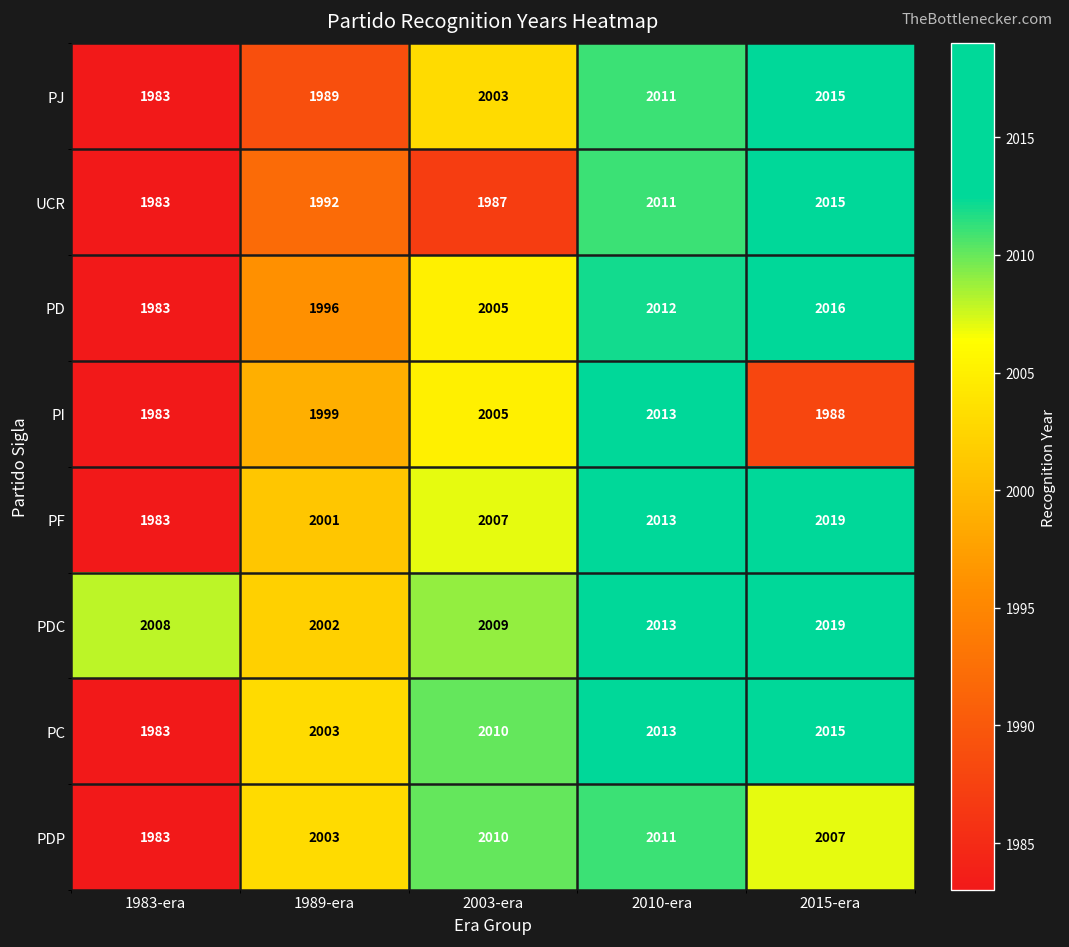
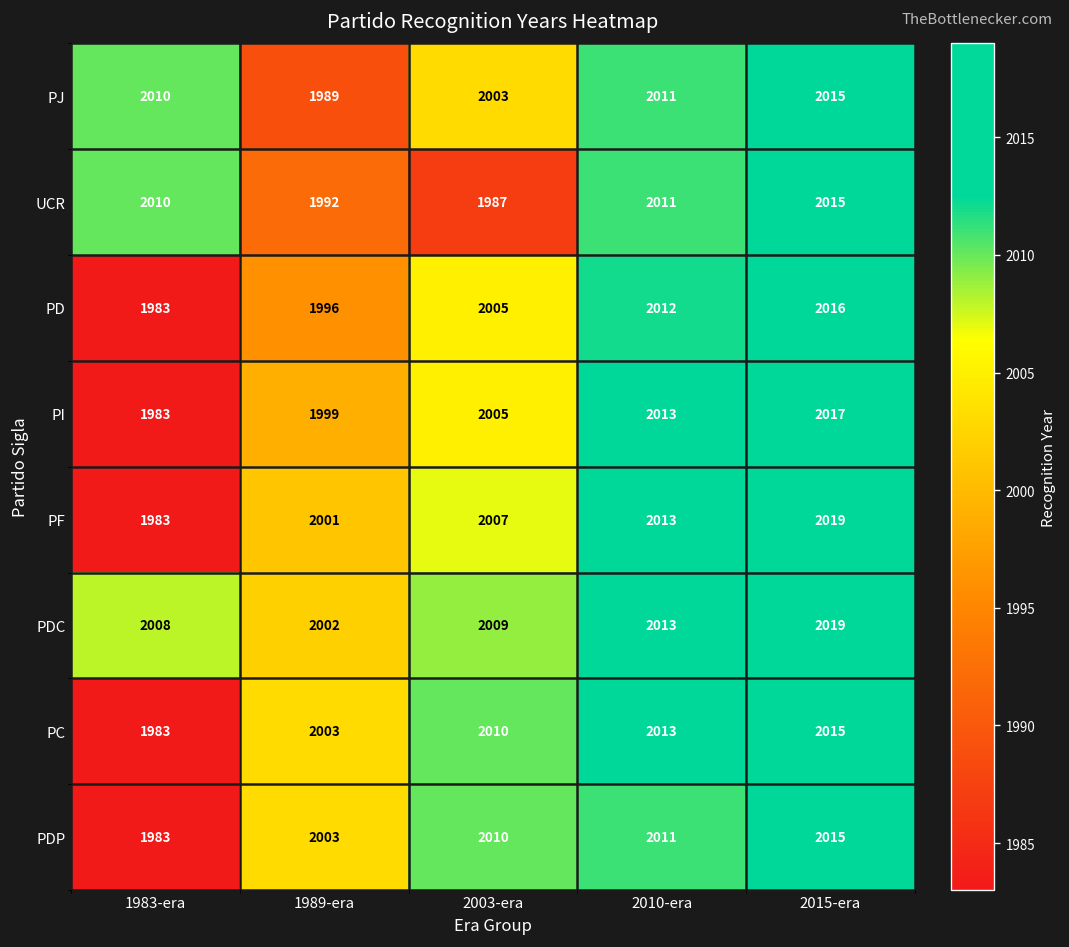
  {
    "PJ": {
-     "1983-era": 1983,
+     "1983-era": 2010,
      "1989-era": 1989,
      "2003-era": 2003,
      "2010-era": 2011,
      "2015-era": 2015
    },
    "UCR": {
-     "1983-era": 1983,
+     "1983-era": 2010,
      "1989-era": 1992,
      "2003-era": 1987,
      "2010-era": 2011,
      "2015-era": 2015
    },
    "PD": {
      "1983-era": 1983,
      "1989-era": 1996,
      "2003-era": 2005,
      "2010-era": 2012,
      "2015-era": 2016
    },
    "PI": {
      "1983-era": 1983,
      "1989-era": 1999,
      "2003-era": 2005,
      "2010-era": 2013,
-     "2015-era": 1988
+     "2015-era": 2017
    },
    "PF": {
      "1983-era": 1983,
      "1989-era": 2001,
      "2003-era": 2007,
      "2010-era": 2013,
      "2015-era": 2019
    },
    "PDC": {
      "1983-era": 2008,
      "1989-era": 2002,
      "2003-era": 2009,
      "2010-era": 2013,
      "2015-era": 2019
    },
    "PC": {
      "1983-era": 1983,
      "1989-era": 2003,
      "2003-era": 2010,
      "2010-era": 2013,
      "2015-era": 2015
    },
    "PDP": {
      "1983-era": 1983,
      "1989-era": 2003,
      "2003-era": 2010,
      "2010-era": 2011,
-     "2015-era": 2007
+     "2015-era": 2015
    }
  }
